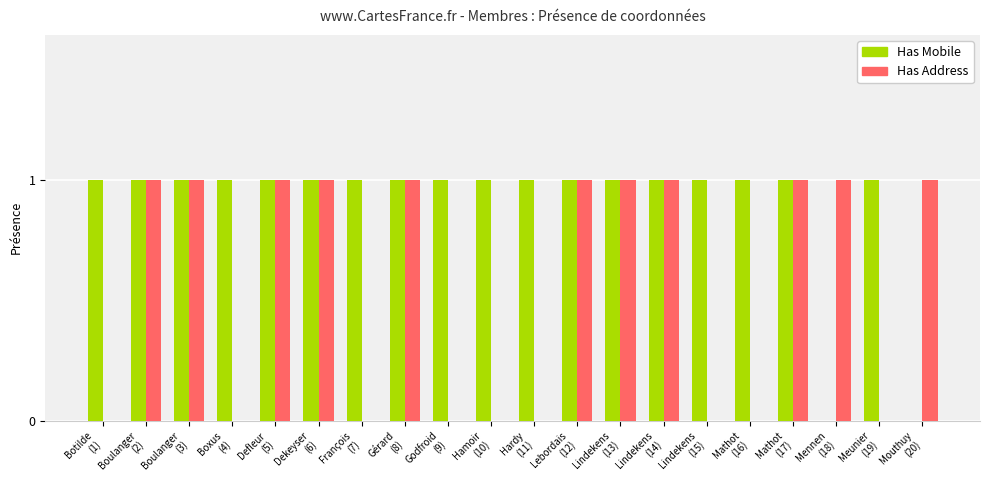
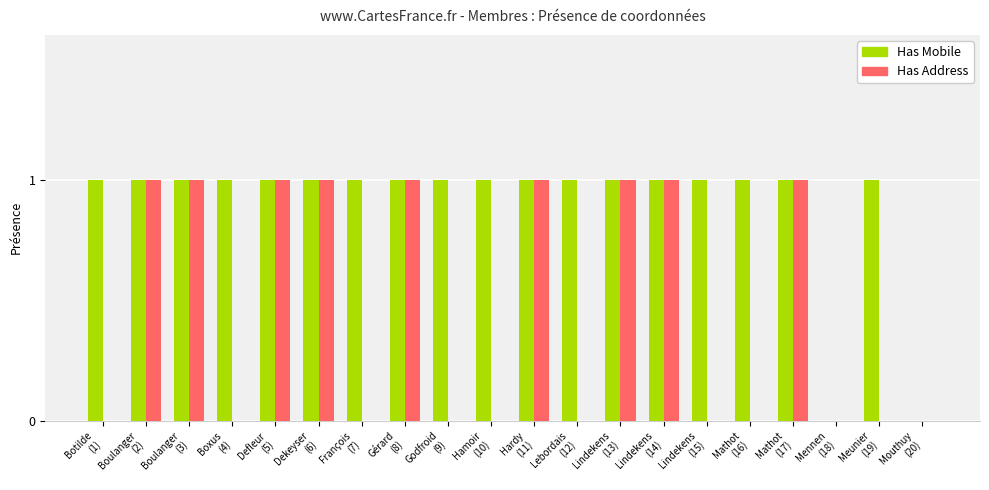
  {
    "Has Mobile": {
      "Botilde (1)": 1,
      "Boulanger (2)": 1,
      "Boulanger (3)": 1,
      "Boxus (4)": 1,
      "Defleur (5)": 1,
      "Dekeyser (6)": 1,
      "François (7)": 1,
      "Gérard (8)": 1,
      "Godfroid (9)": 1,
      "Hamoir (10)": 1,
      "Hardy (11)": 1,
      "Lebordais (12)": 1,
      "Lindekens (13)": 1,
      "Lindekens (14)": 1,
      "Lindekens (15)": 1,
      "Mathot (16)": 1,
      "Mathot (17)": 1,
      "Mennen (18)": 0,
      "Meunier (19)": 1,
      "Mouthuy (20)": 0
    },
    "Has Address": {
      "Botilde (1)": 0,
      "Boulanger (2)": 1,
      "Boulanger (3)": 1,
      "Boxus (4)": 0,
      "Defleur (5)": 1,
      "Dekeyser (6)": 1,
      "François (7)": 0,
      "Gérard (8)": 1,
      "Godfroid (9)": 0,
      "Hamoir (10)": 0,
-     "Hardy (11)": 0,
-     "Lebordais (12)": 1,
+     "Hardy (11)": 1,
+     "Lebordais (12)": 0,
      "Lindekens (13)": 1,
      "Lindekens (14)": 1,
      "Lindekens (15)": 0,
      "Mathot (16)": 0,
      "Mathot (17)": 1,
-     "Mennen (18)": 1,
+     "Mennen (18)": 0,
      "Meunier (19)": 0,
-     "Mouthuy (20)": 1
+     "Mouthuy (20)": 0
    }
  }
